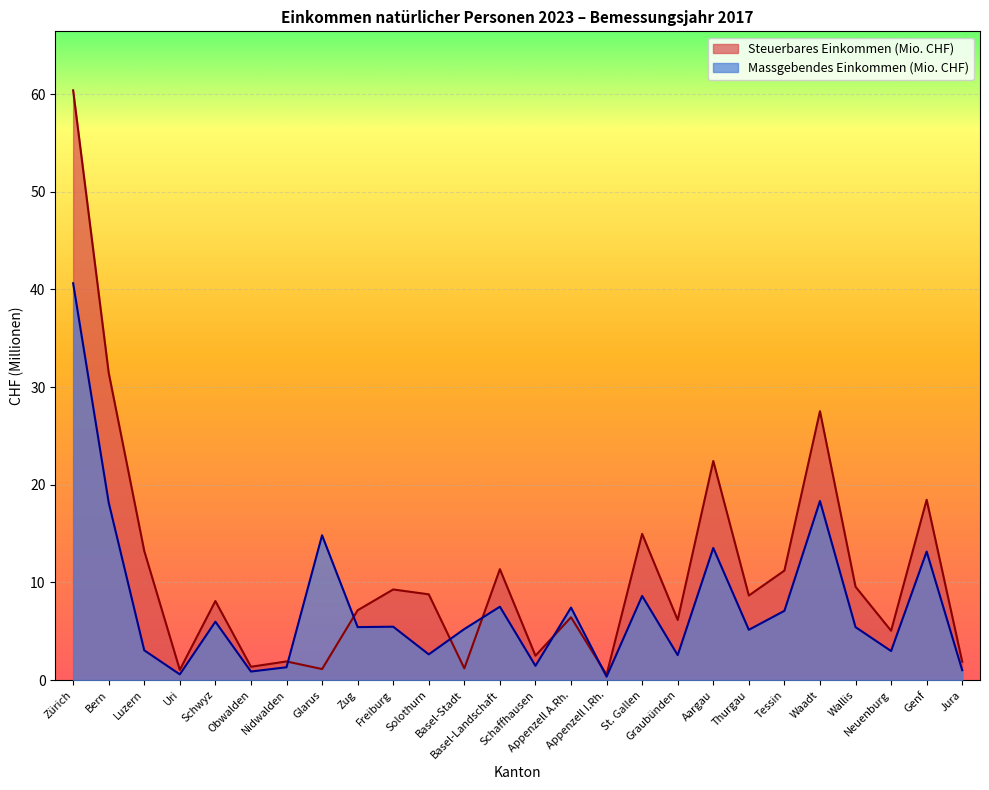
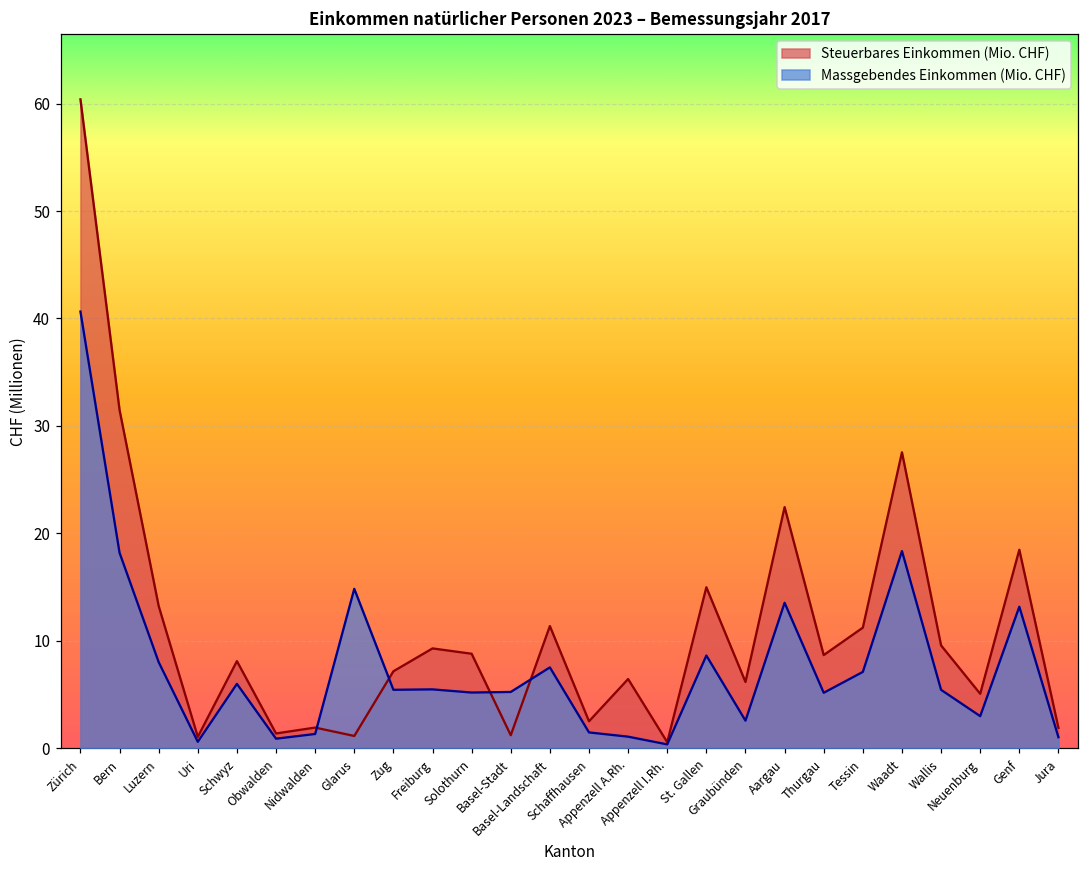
  {
    "Steuerbares Einkommen (Mio. CHF)": {
      "Zürich": 60,
      "Bern": 31,
      "Luzern": 13,
      "Uri": 1,
      "Schwyz": 8,
      "Obwalden": 1,
      "Nidwalden": 2,
      "Glarus": 1,
      "Zug": 7,
      "Freiburg": 9,
      "Solothurn": 9,
      "Basel-Stadt": 1,
      "Basel-Landschaft": 11,
      "Schaffhausen": 2,
      "Appenzell A.Rh.": 6,
      "St. Gallen": 15,
      "Graubünden": 6,
      "Aargau": 22,
      "Thurgau": 9,
      "Tessin": 11,
      "Waadt": 28,
      "Wallis": 10,
      "Neuenburg": 5,
      "Genf": 18,
      "Jura": 2
    },
    "Massgebendes Einkommen (Mio. CHF)": {
      "Zürich": 41,
      "Bern": 18,
-     "Luzern": 3,
+     "Luzern": 8,
      "Uri": 1,
      "Schwyz": 6,
      "Obwalden": 1,
      "Nidwalden": 1,
      "Glarus": 15,
      "Zug": 5,
      "Freiburg": 5,
-     "Solothurn": 3,
+     "Solothurn": 5,
      "Basel-Stadt": 5,
      "Basel-Landschaft": 8,
      "Schaffhausen": 1,
-     "Appenzell A.Rh.": 7,
+     "Appenzell A.Rh.": 1,
      "St. Gallen": 9,
      "Graubünden": 3,
      "Aargau": 14,
      "Thurgau": 5,
      "Tessin": 7,
      "Waadt": 18,
      "Wallis": 5,
      "Neuenburg": 3,
      "Genf": 13,
      "Jura": 1
    }
  }
